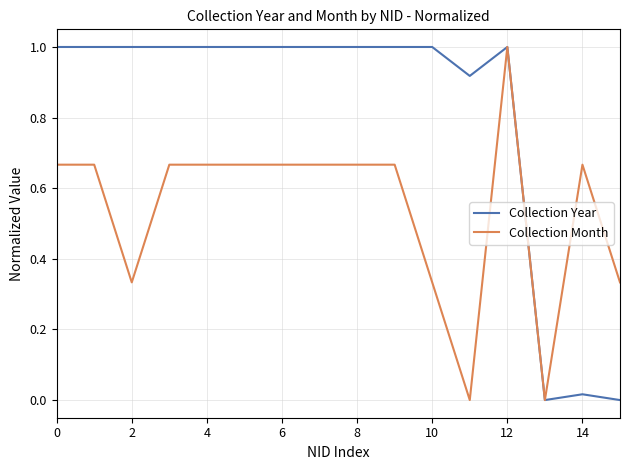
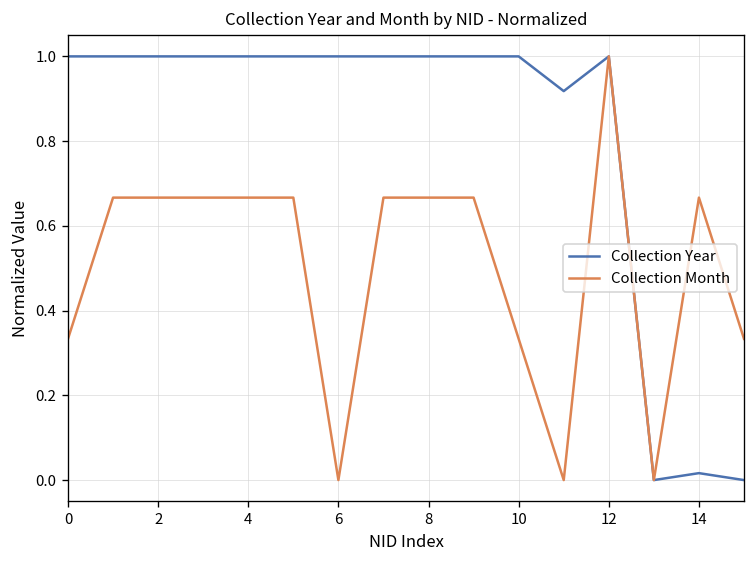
  {
    "Collection Year": {
      "0": 1.00,
      "2": 1.00,
      "4": 1.00,
      "6": 1.00,
      "8": 1.00,
      "10": 1.00,
      "14": 0.02
    },
    "Collection Month": {
-     "0": 0.67,
-     "2": 0.33,
+     "0": 0.33,
+     "2": 0.67,
      "4": 0.67,
-     "6": 0.67,
+     "6": 0.00,
      "8": 0.67,
      "10": 0.33,
      "14": 0.67
    }
  }
